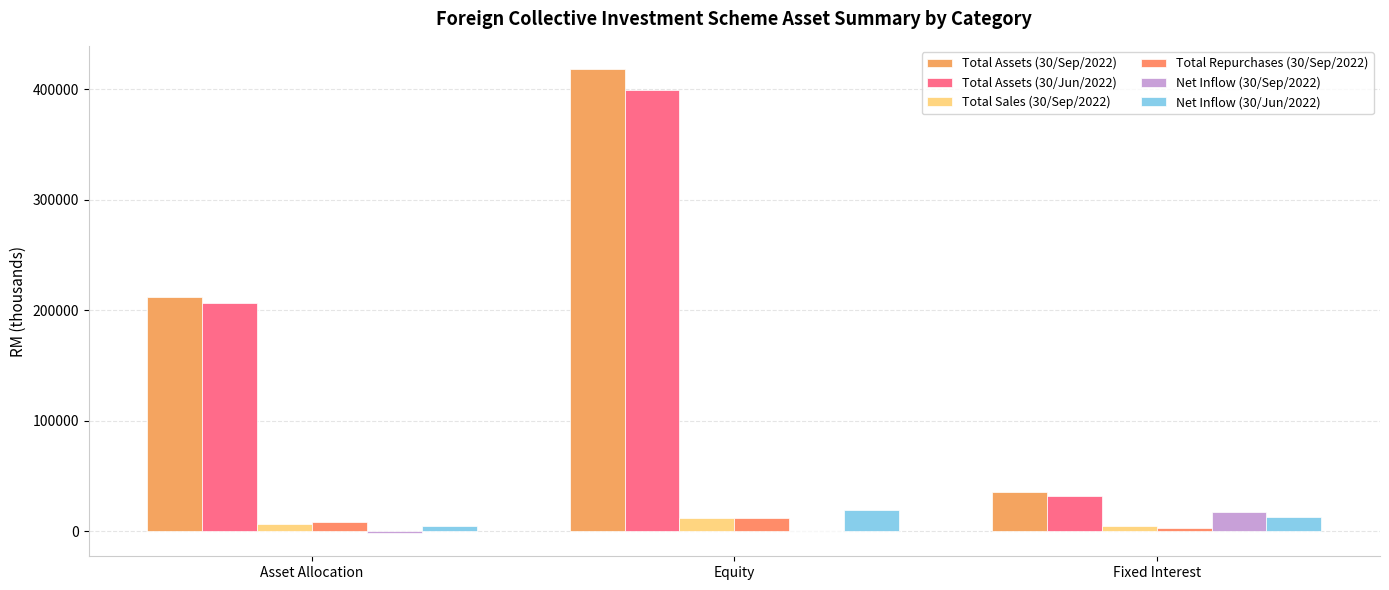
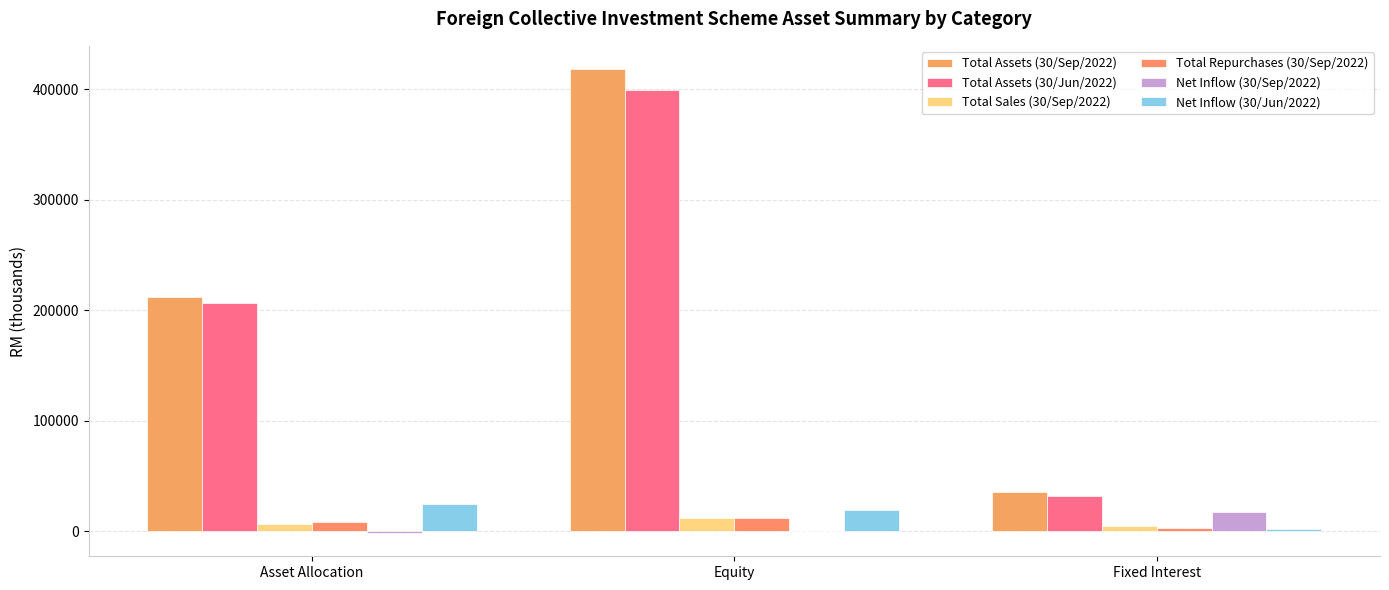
  {
    "Net Inflow (30/Sep/2022)": {
      "Fixed Interest": 17000
    },
    "Net Inflow (30/Jun/2022)": {
-     "Asset Allocation": 5000,
+     "Asset Allocation": 25000,
      "Equity": 19000,
-     "Fixed Interest": 13000
+     "Fixed Interest": 2000
    }
  }
